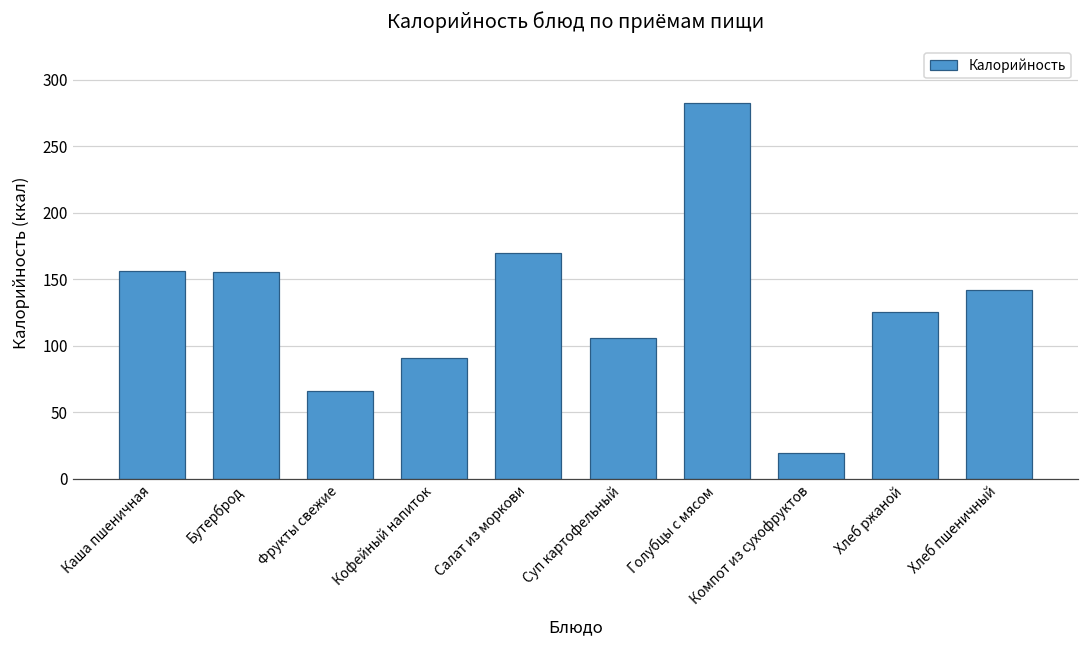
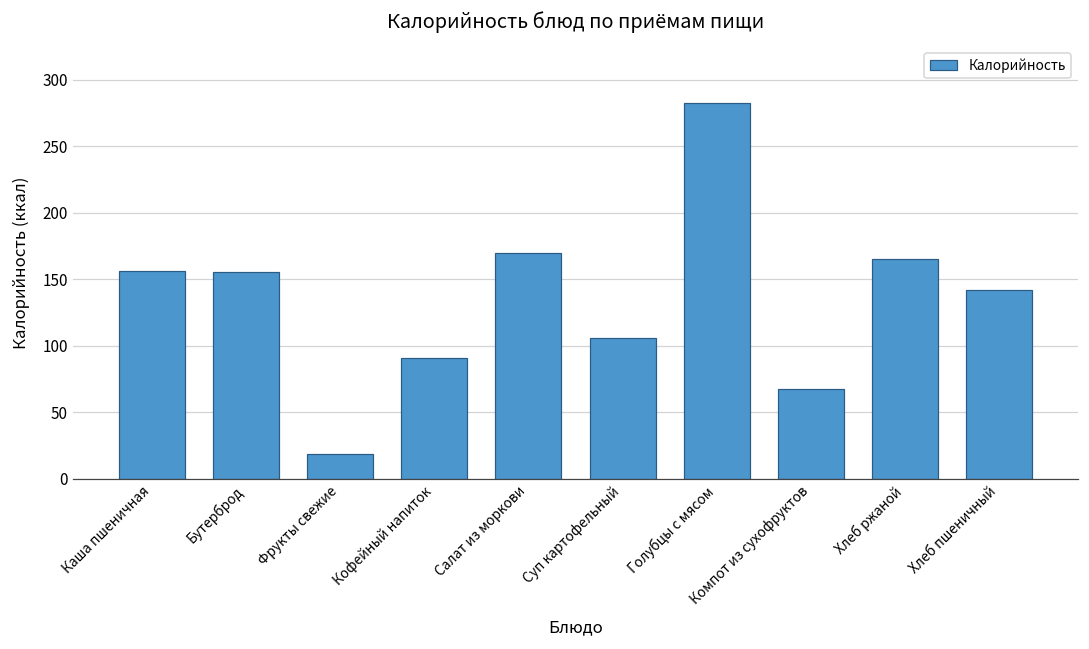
  {
    "Каша пшеничная": 157,
    "Бутерброд": 155,
-   "Фрукты свежие": 66,
+   "Фрукты свежие": 18,
    "Кофейный напиток": 91,
    "Салат из моркови": 170,
    "Суп картофельный": 106,
    "Голубцы с мясом": 283,
-   "Компот из сухофруктов": 19,
-   "Хлеб ржаной": 125,
+   "Компот из сухофруктов": 68,
+   "Хлеб ржаной": 165,
    "Хлеб пшеничный": 142
  }
